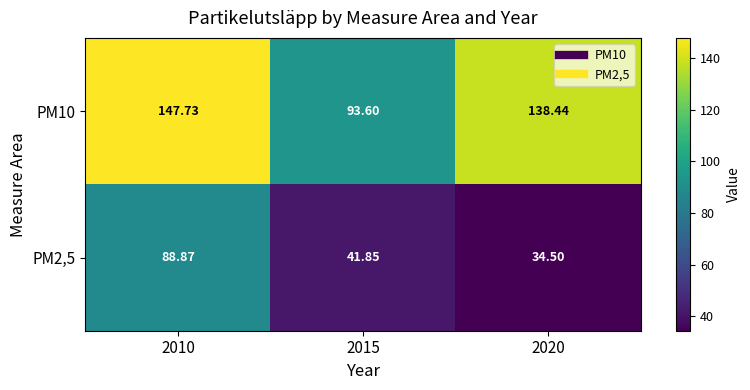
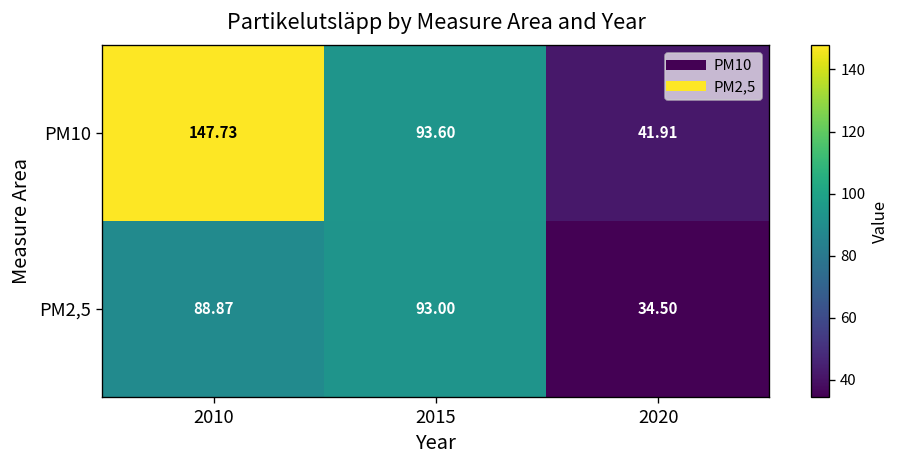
  {
    "PM10": {
      "2010": 147.73,
      "2015": 93.60,
-     "2020": 138.44
+     "2020": 41.91
    },
    "PM2,5": {
      "2010": 88.87,
-     "2015": 41.85,
+     "2015": 93.00,
      "2020": 34.50
    }
  }
